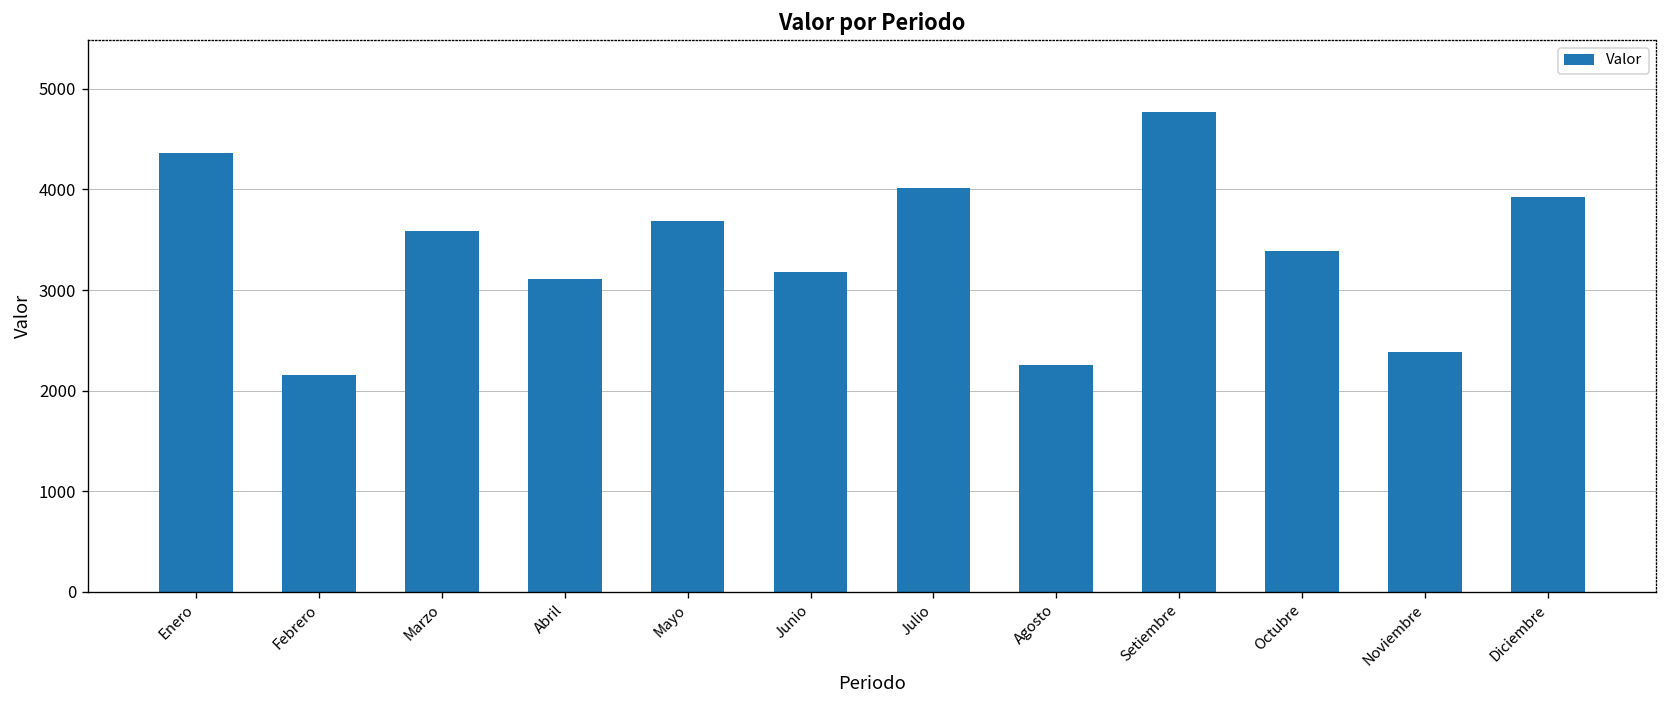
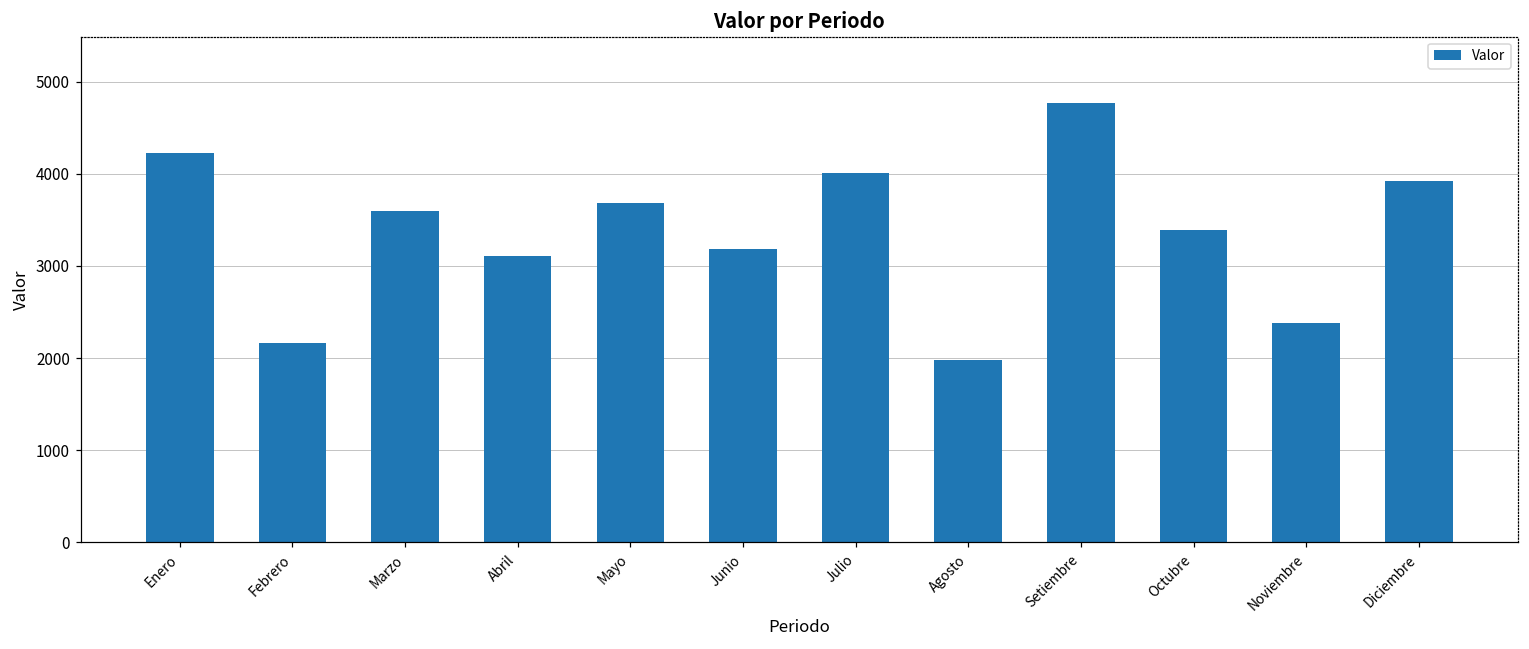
  {
-   "Enero": 4400,
+   "Enero": 4200,
    "Febrero": 2200,
    "Marzo": 3600,
    "Abril": 3100,
    "Mayo": 3700,
    "Junio": 3200,
    "Julio": 4000,
-   "Agosto": 2300,
+   "Agosto": 2000,
    "Setiembre": 4800,
    "Octubre": 3400,
    "Noviembre": 2400,
    "Diciembre": 3900
  }
